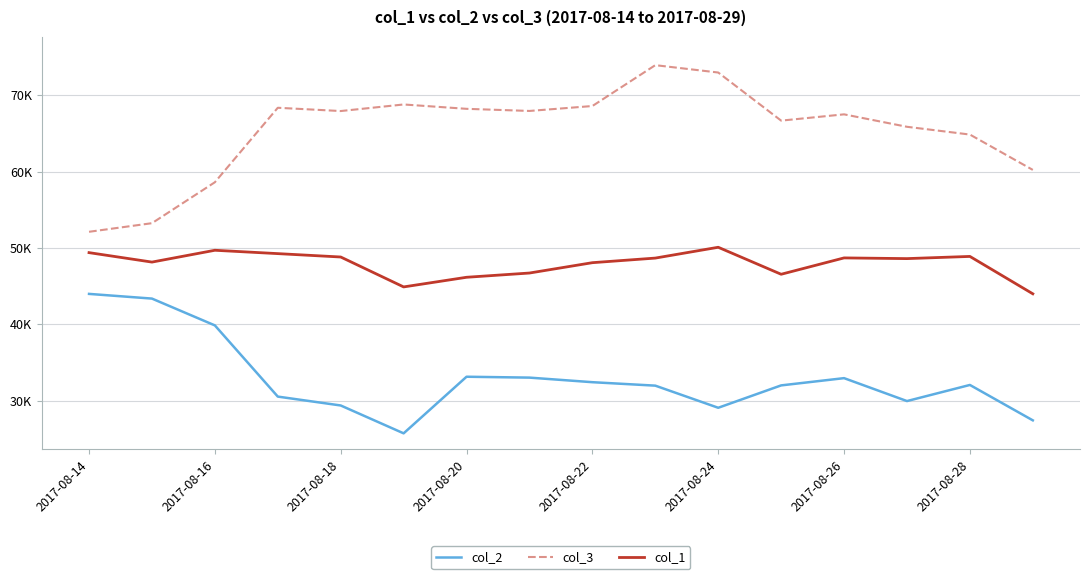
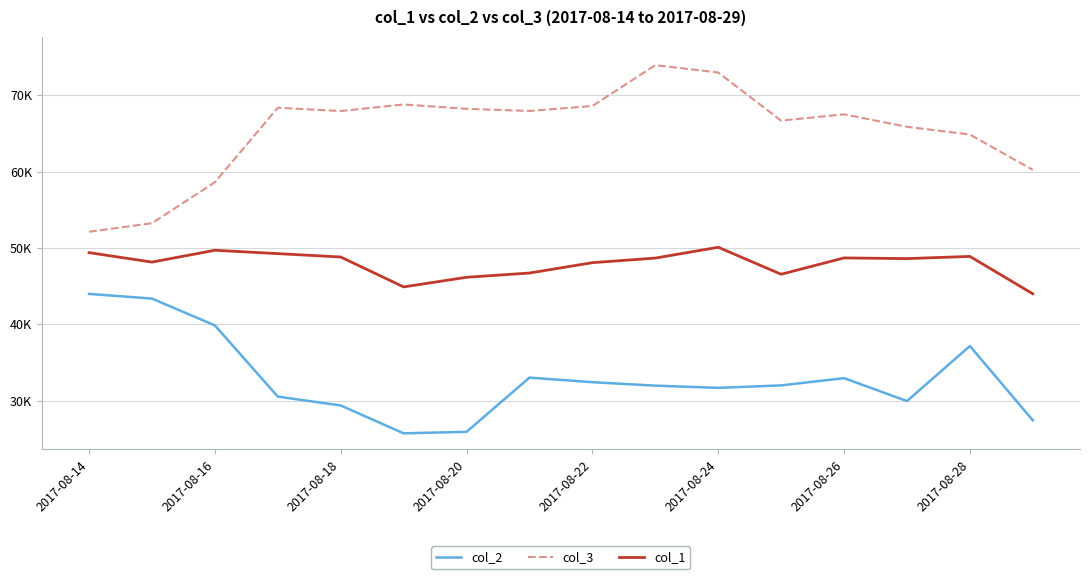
  {
    "col_2": {
      "2017-08-14": 44000,
      "2017-08-16": 40000,
      "2017-08-18": 29000,
-     "2017-08-20": 33000,
+     "2017-08-20": 26000,
      "2017-08-22": 32000,
-     "2017-08-24": 29000,
+     "2017-08-24": 32000,
      "2017-08-26": 33000,
-     "2017-08-28": 32000
+     "2017-08-28": 37000
    }
  }
